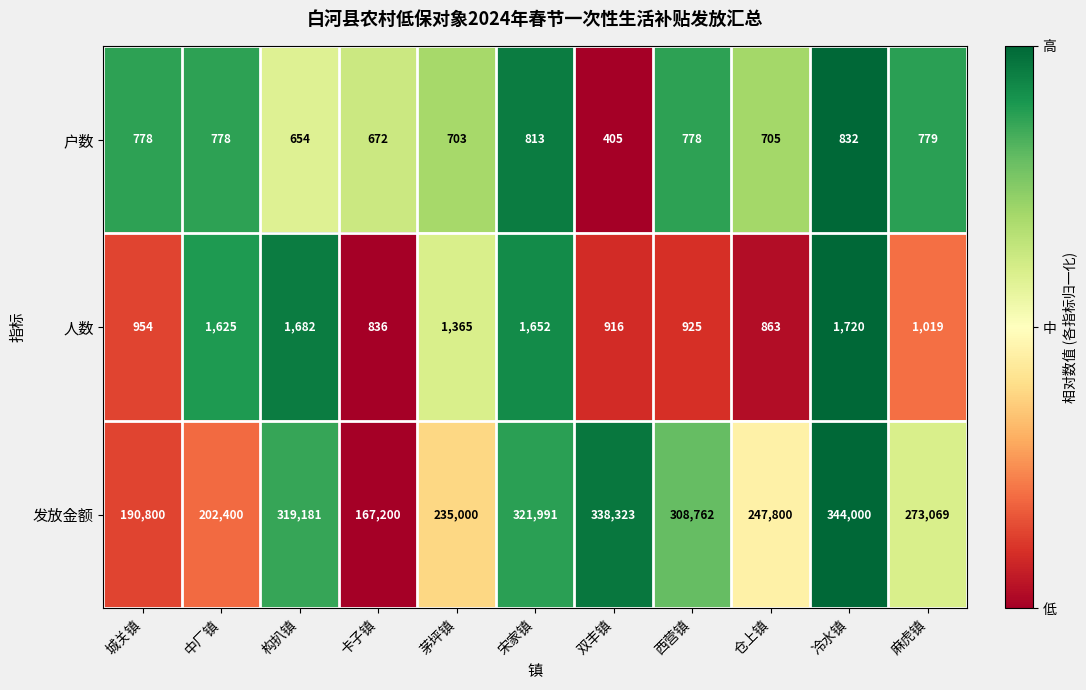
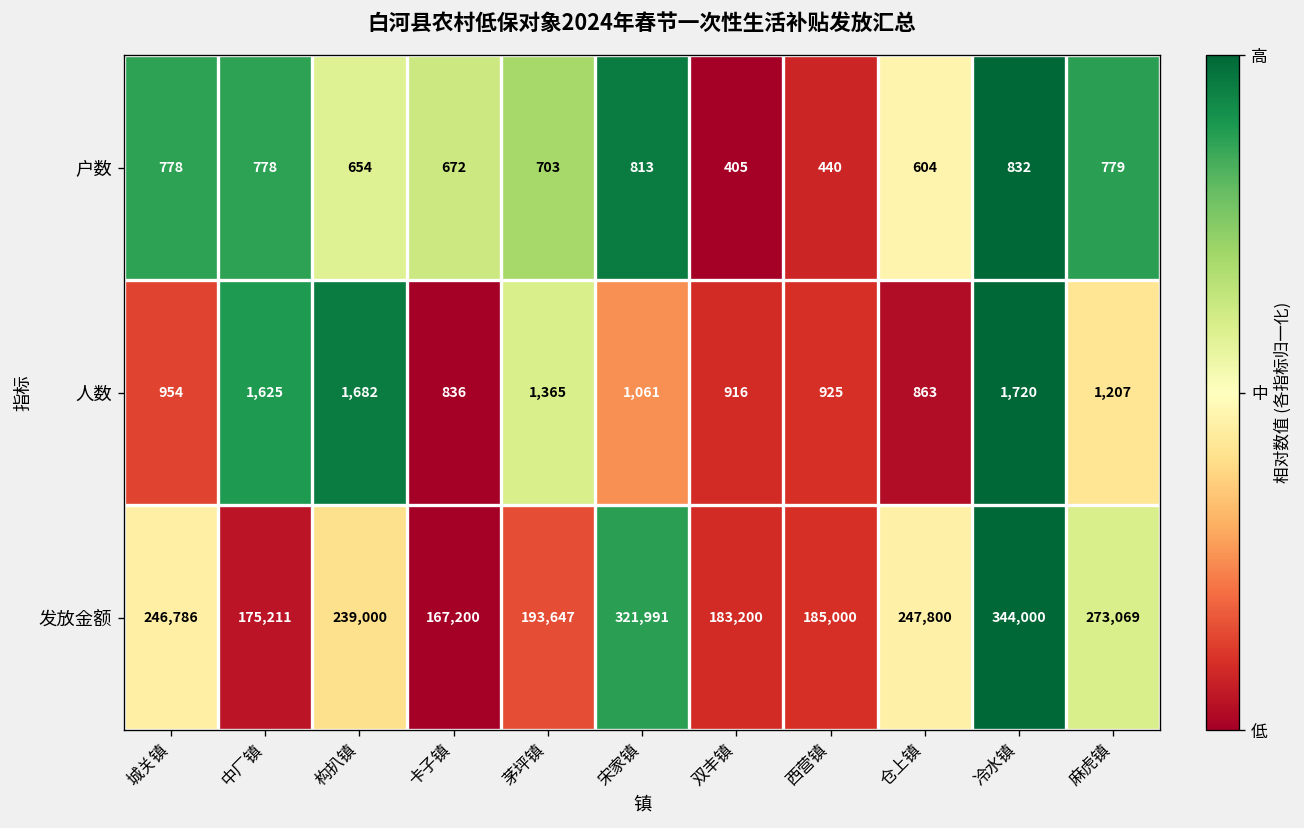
  {
    "户数": {
      "城关镇": "778",
      "中厂镇": "778",
      "构扒镇": "654",
      "卡子镇": "672",
      "茅坪镇": "703",
      "宋家镇": "813",
      "双丰镇": "405",
-     "西营镇": "778",
-     "仓上镇": "705",
+     "西营镇": "440",
+     "仓上镇": "604",
      "冷水镇": "832",
      "麻虎镇": "779"
    },
    "人数": {
      "城关镇": "954",
      "中厂镇": "1,625",
      "构扒镇": "1,682",
      "卡子镇": "836",
      "茅坪镇": "1,365",
-     "宋家镇": "1,652",
+     "宋家镇": "1,061",
      "双丰镇": "916",
      "西营镇": "925",
      "仓上镇": "863",
      "冷水镇": "1,720",
-     "麻虎镇": "1,019"
+     "麻虎镇": "1,207"
    },
    "发放金额": {
-     "城关镇": "190,800",
-     "中厂镇": "202,400",
-     "构扒镇": "319,181",
+     "城关镇": "246,786",
+     "中厂镇": "175,211",
+     "构扒镇": "239,000",
      "卡子镇": "167,200",
-     "茅坪镇": "235,000",
+     "茅坪镇": "193,647",
      "宋家镇": "321,991",
-     "双丰镇": "338,323",
-     "西营镇": "308,762",
+     "双丰镇": "183,200",
+     "西营镇": "185,000",
      "仓上镇": "247,800",
      "冷水镇": "344,000",
      "麻虎镇": "273,069"
    }
  }
